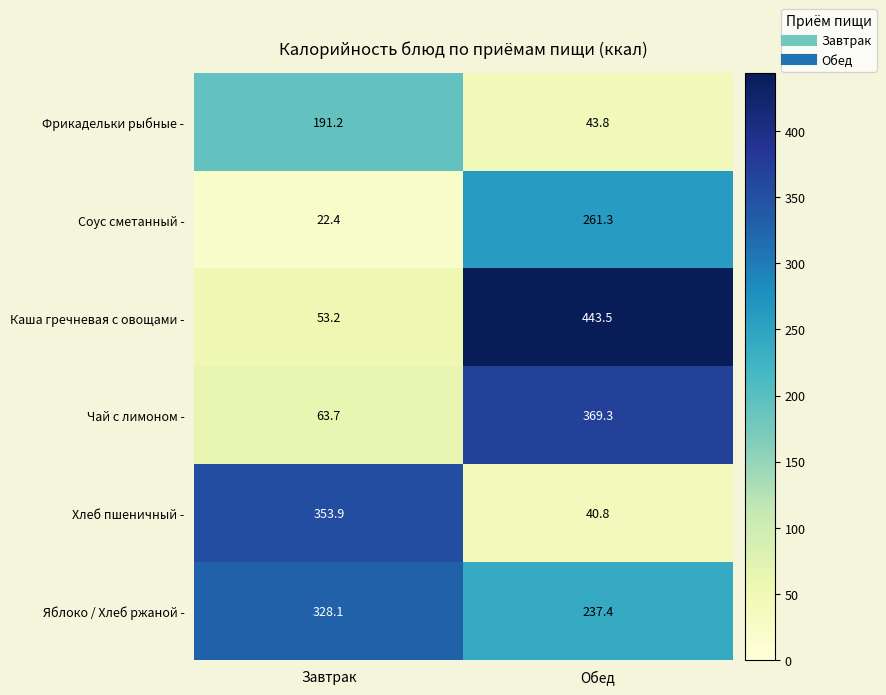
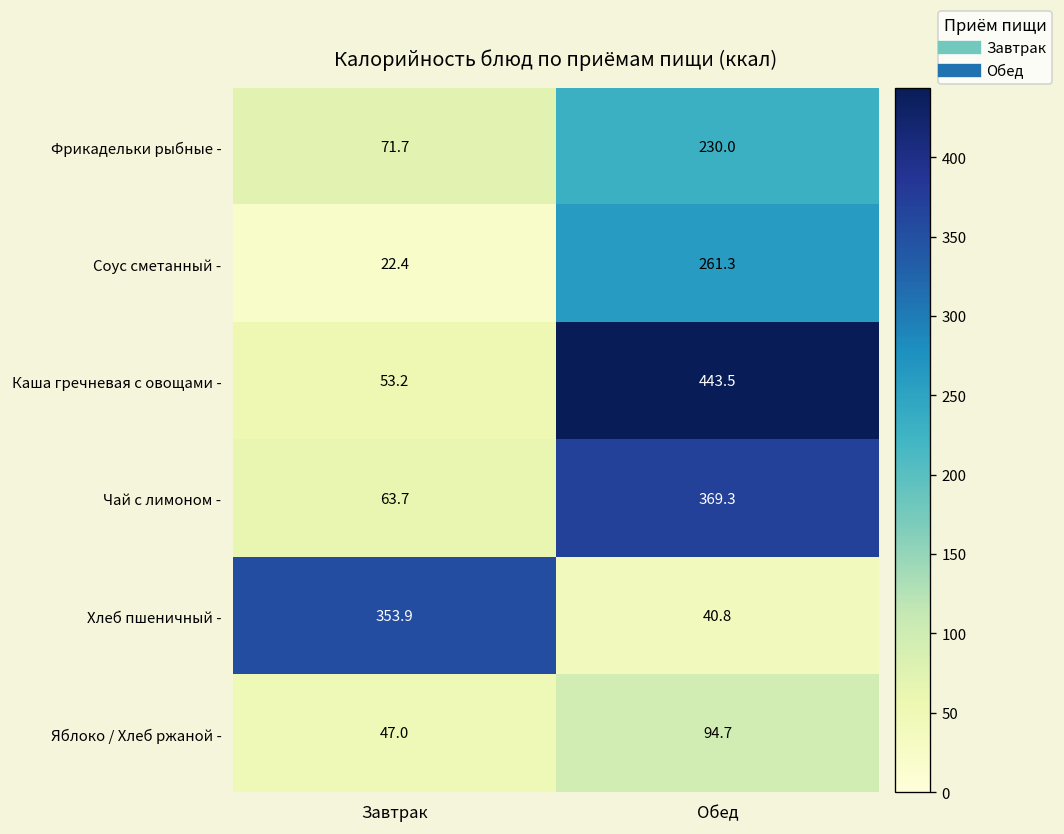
  {
    "Фрикадельки рыбные -": {
-     "Завтрак": 191.2,
-     "Обед": 43.8
+     "Завтрак": 71.7,
+     "Обед": 230.0
    },
    "Соус сметанный -": {
      "Завтрак": 22.4,
      "Обед": 261.3
    },
    "Каша гречневая с овощами -": {
      "Завтрак": 53.2,
      "Обед": 443.5
    },
    "Чай с лимоном -": {
      "Завтрак": 63.7,
      "Обед": 369.3
    },
    "Хлеб пшеничный -": {
      "Завтрак": 353.9,
      "Обед": 40.8
    },
    "Яблоко / Хлеб ржаной -": {
-     "Завтрак": 328.1,
-     "Обед": 237.4
+     "Завтрак": 47.0,
+     "Обед": 94.7
    }
  }
